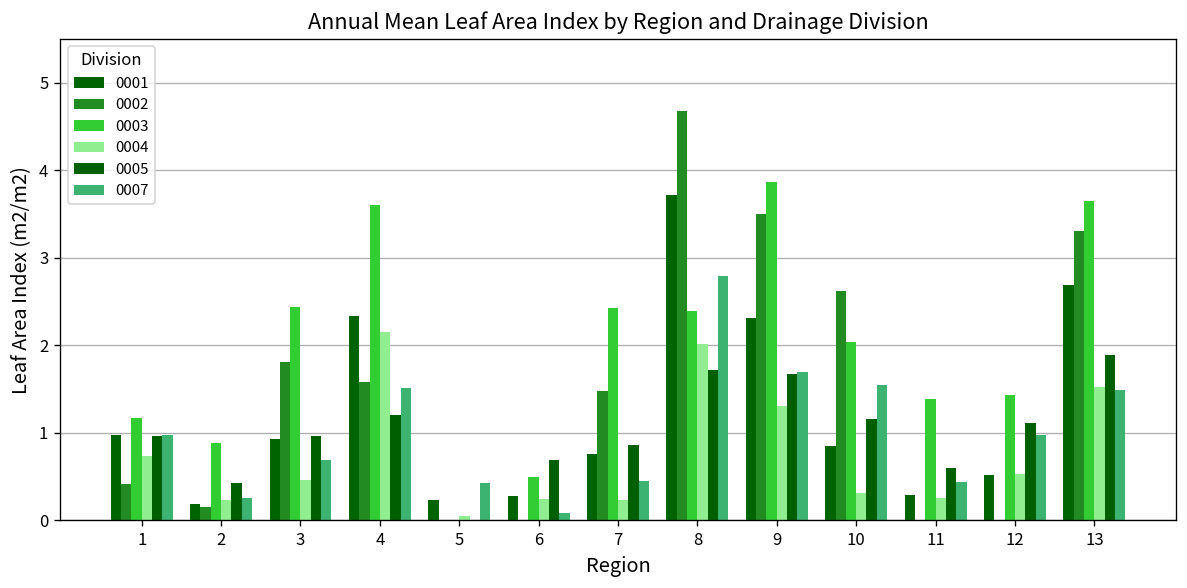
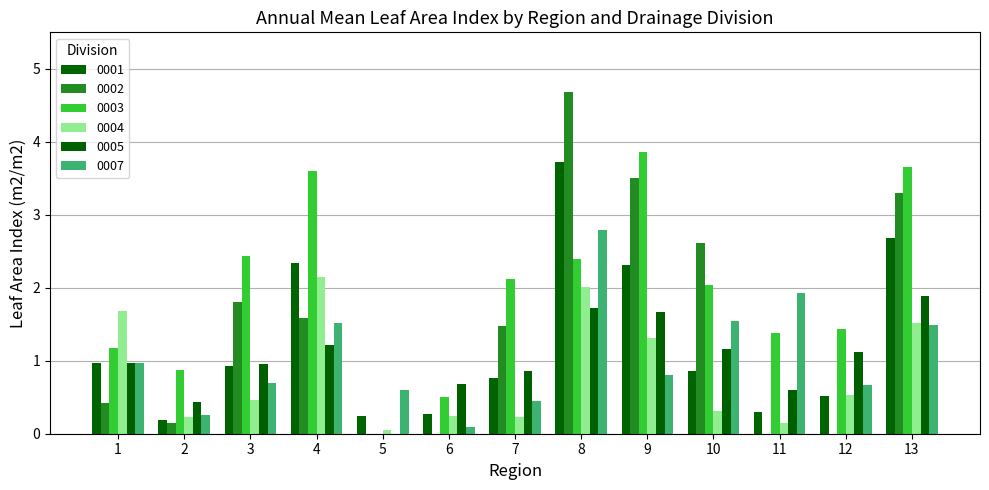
  {
    "0002": {
      "1": 0.4,
      "2": 0.2,
      "3": 1.8,
      "4": 1.6,
      "5": 0.0,
      "6": 0.0,
      "7": 1.5,
      "8": 4.7,
      "9": 3.5,
      "10": 2.6,
      "11": 0.0,
      "12": 0.0,
      "13": 3.3
    },
    "0003": {
      "1": 1.2,
      "2": 0.9,
      "3": 2.4,
      "4": 3.6,
      "5": 0.0,
      "6": 0.5,
-     "7": 2.4,
+     "7": 2.1,
      "8": 2.4,
      "9": 3.9,
      "10": 2.0,
      "11": 1.4,
      "12": 1.4,
      "13": 3.7
    },
    "0004": {
-     "1": 0.7,
+     "1": 1.7,
      "2": 0.2,
      "3": 0.5,
      "4": 2.2,
      "5": 0.1,
      "6": 0.2,
      "7": 0.2,
      "8": 2.0,
      "9": 1.3,
      "10": 0.3,
-     "11": 0.3,
+     "11": 0.1,
      "12": 0.5,
      "13": 1.5
    },
    "0007": {
      "1": 1.0,
      "2": 0.3,
      "3": 0.7,
      "4": 1.5,
-     "5": 0.4,
+     "5": 0.6,
      "6": 0.1,
      "7": 0.4,
      "8": 2.8,
-     "9": 1.7,
+     "9": 0.8,
      "10": 1.5,
-     "11": 0.4,
-     "12": 1.0,
+     "11": 1.9,
+     "12": 0.7,
      "13": 1.5
    }
  }
